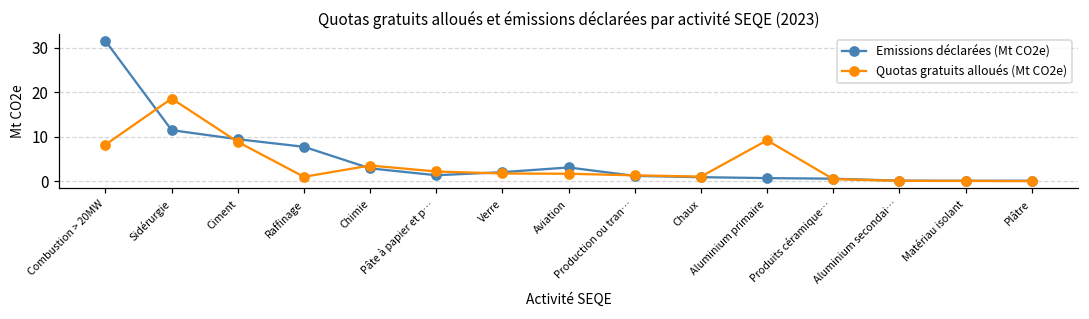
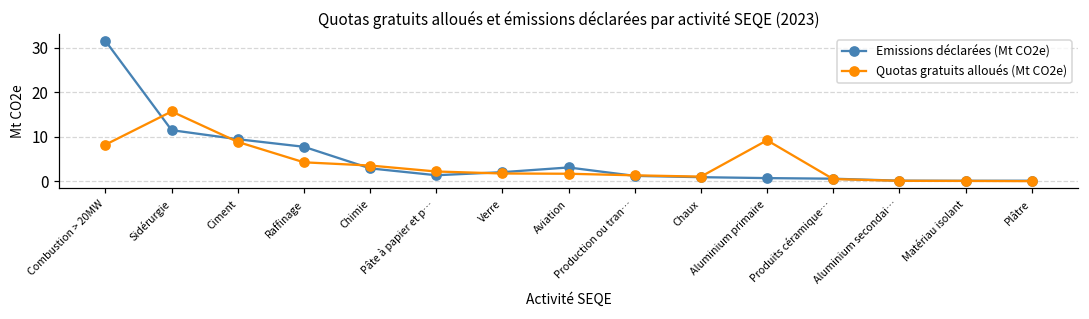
  {
    "Emissions déclarées (Mt CO2e)": {
      "Combustion > 20MW": 32,
      "Sidérurgie": 12,
      "Raffinage": 8,
      "Chimie": 3,
      "Pâte à papier et p…": 1,
      "Aviation": 3,
      "Aluminium primaire": 1
    },
    "Quotas gratuits alloués (Mt CO2e)": {
      "Combustion > 20MW": 8,
-     "Sidérurgie": 19,
-     "Raffinage": 1,
+     "Sidérurgie": 16,
+     "Raffinage": 4,
      "Chimie": 4,
      "Pâte à papier et p…": 2,
      "Aviation": 2,
      "Aluminium primaire": 9
    }
  }
